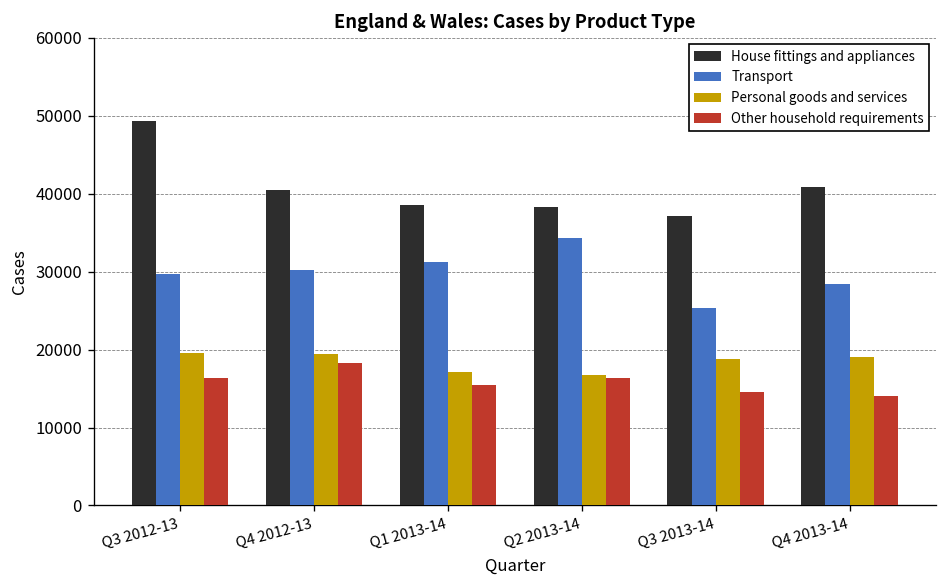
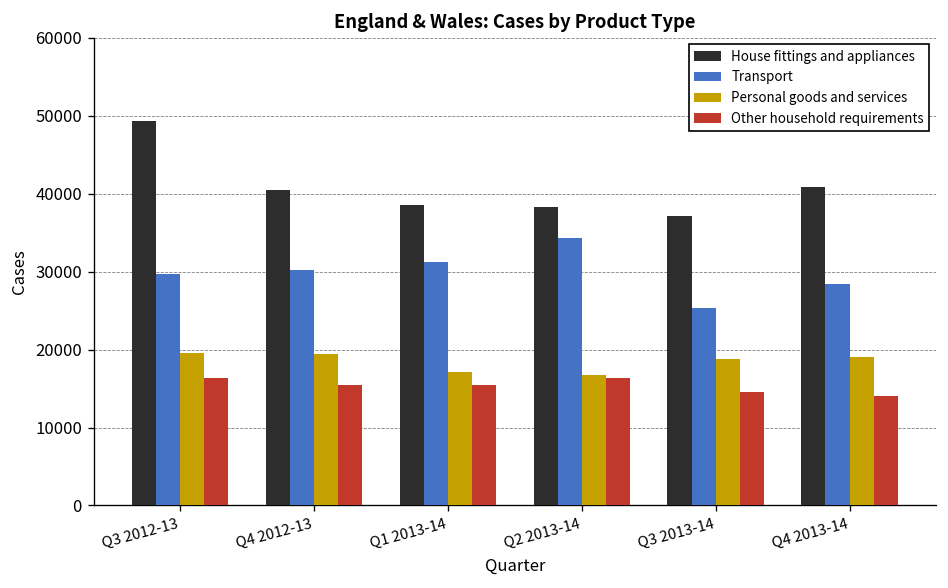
  {
    "House fittings and appliances": {
      "Q3 2012-13": 49000,
      "Q4 2012-13": 40000,
      "Q1 2013-14": 38000,
      "Q2 2013-14": 38000,
      "Q3 2013-14": 37000,
      "Q4 2013-14": 41000
    },
    "Transport": {
      "Q3 2012-13": 30000,
      "Q4 2012-13": 30000,
      "Q1 2013-14": 31000,
      "Q2 2013-14": 34000,
      "Q3 2013-14": 25000,
      "Q4 2013-14": 28000
    },
    "Personal goods and services": {
      "Q3 2012-13": 19000,
      "Q4 2012-13": 19000,
      "Q1 2013-14": 17000,
      "Q2 2013-14": 17000,
      "Q3 2013-14": 19000,
      "Q4 2013-14": 19000
    },
    "Other household requirements": {
      "Q3 2012-13": 16000,
-     "Q4 2012-13": 18000,
+     "Q4 2012-13": 15000,
      "Q1 2013-14": 15000,
      "Q2 2013-14": 16000,
      "Q3 2013-14": 15000,
      "Q4 2013-14": 14000
    }
  }
